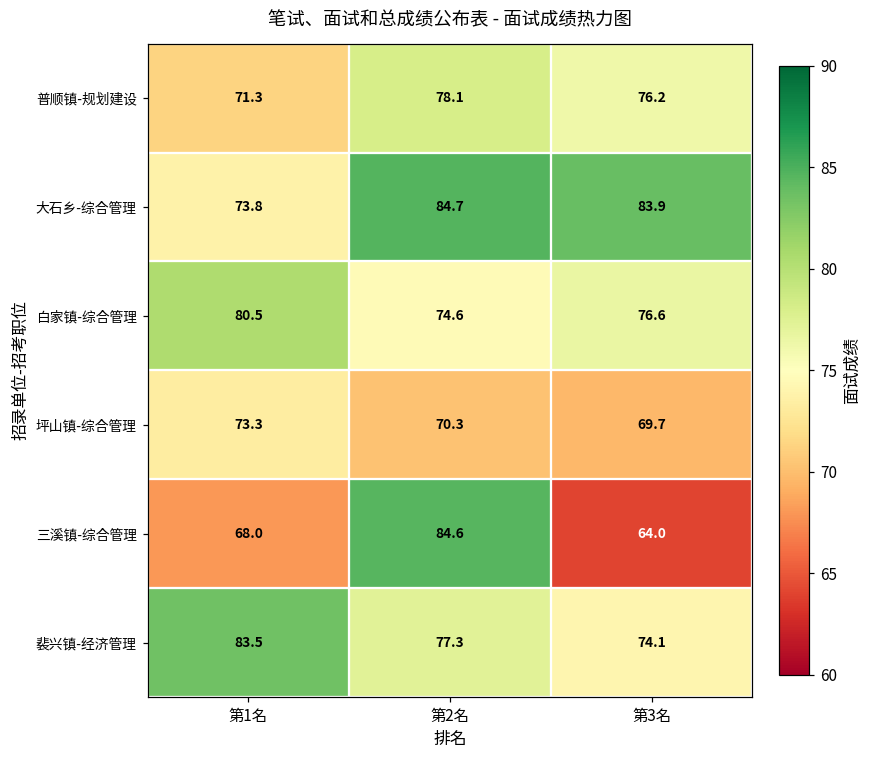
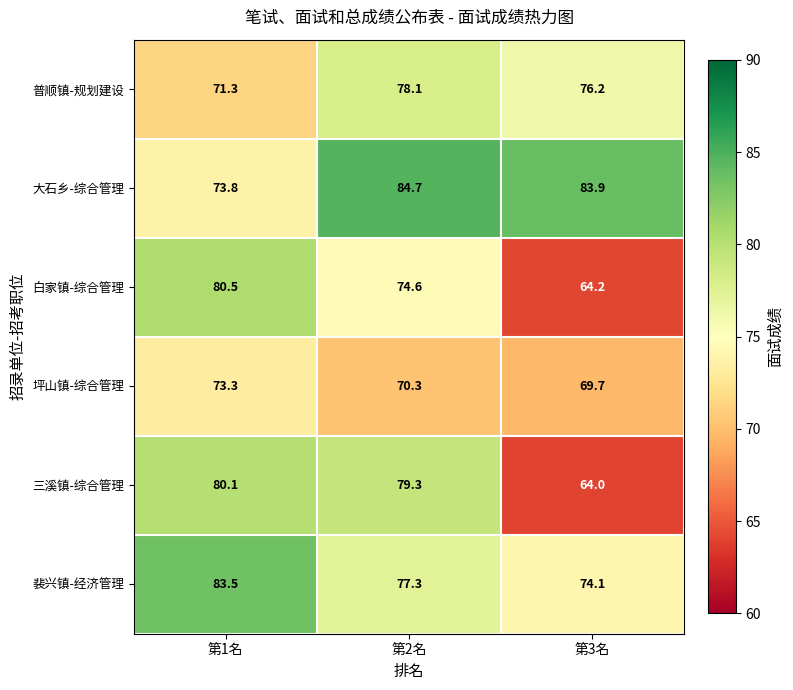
  {
    "普顺镇-规划建设": {
      "第1名": 71.3,
      "第2名": 78.1,
      "第3名": 76.2
    },
    "大石乡-综合管理": {
      "第1名": 73.8,
      "第2名": 84.7,
      "第3名": 83.9
    },
    "白家镇-综合管理": {
      "第1名": 80.5,
      "第2名": 74.6,
-     "第3名": 76.6
+     "第3名": 64.2
    },
    "坪山镇-综合管理": {
      "第1名": 73.3,
      "第2名": 70.3,
      "第3名": 69.7
    },
    "三溪镇-综合管理": {
-     "第1名": 68.0,
-     "第2名": 84.6,
+     "第1名": 80.1,
+     "第2名": 79.3,
      "第3名": 64.0
    },
    "裴兴镇-经济管理": {
      "第1名": 83.5,
      "第2名": 77.3,
      "第3名": 74.1
    }
  }
